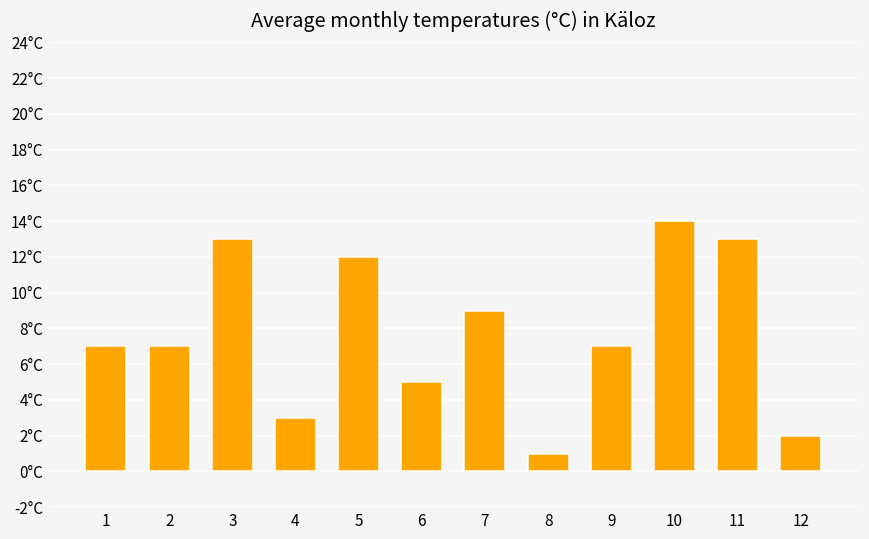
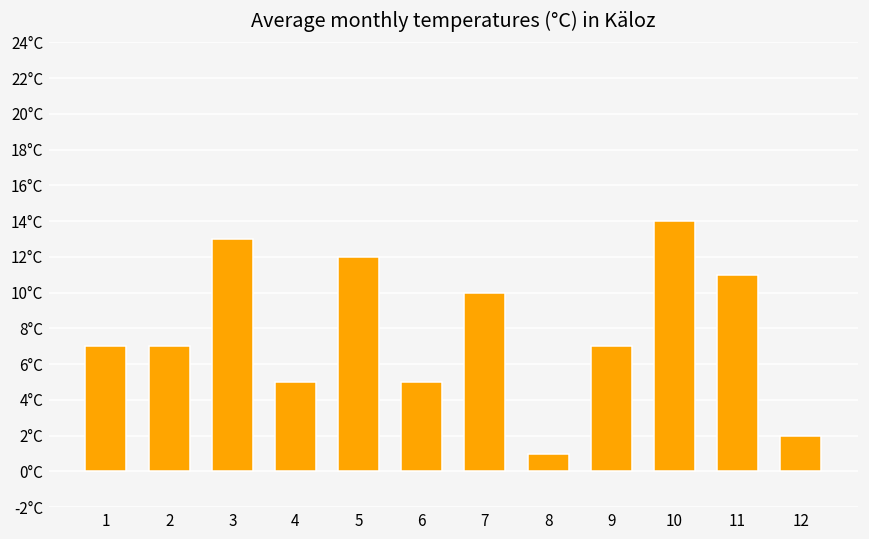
  {
    "1": "7°C",
    "2": "7°C",
    "3": "13°C",
-   "4": "3°C",
+   "4": "5°C",
    "5": "12°C",
    "6": "5°C",
-   "7": "9°C",
+   "7": "10°C",
    "8": "1°C",
    "9": "7°C",
    "10": "14°C",
-   "11": "13°C",
+   "11": "11°C",
    "12": "2°C"
  }
